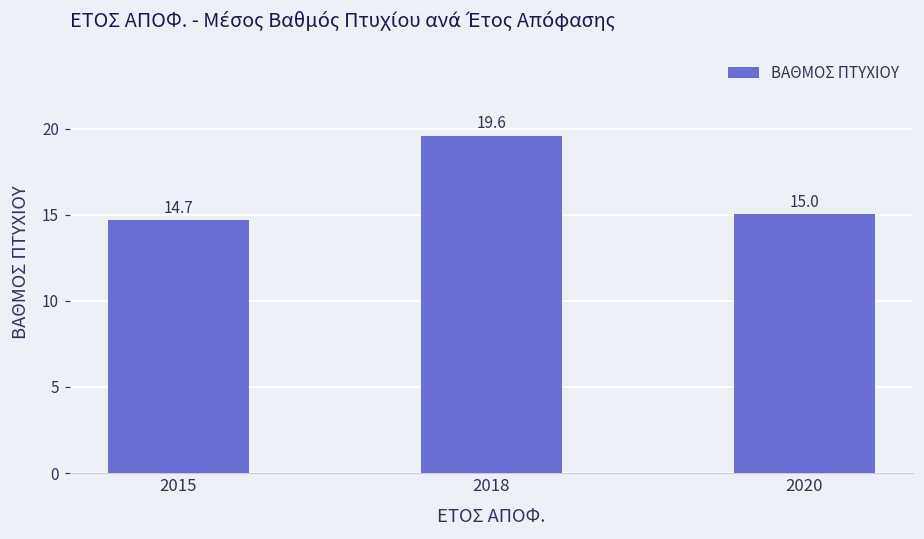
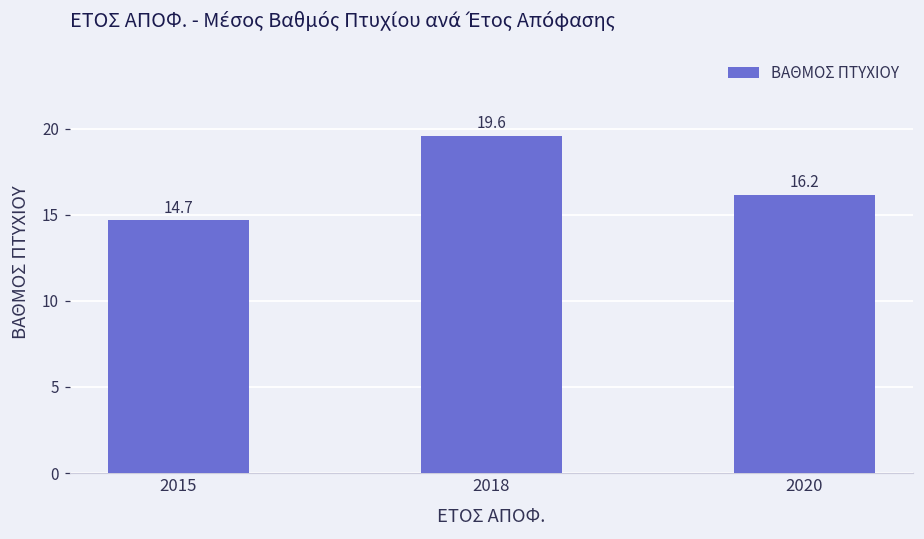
  {
    "2015": 14.7,
    "2018": 19.6,
-   "2020": 15.0
+   "2020": 16.2
  }
